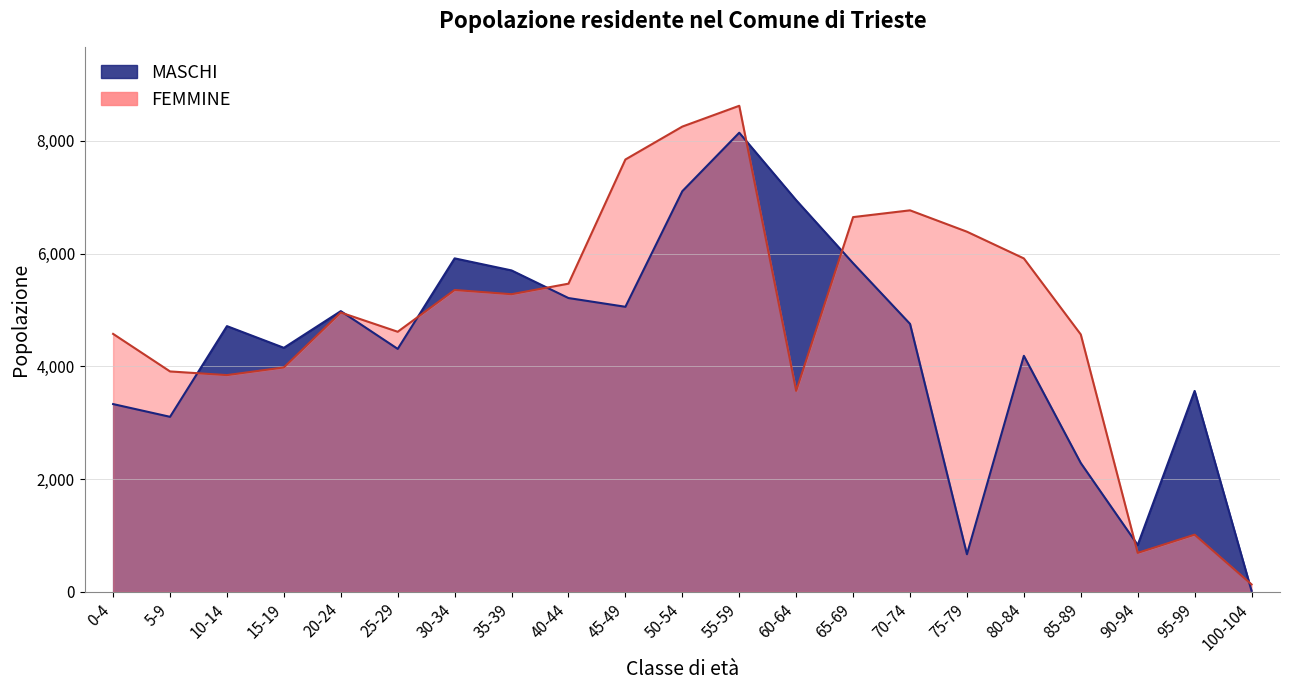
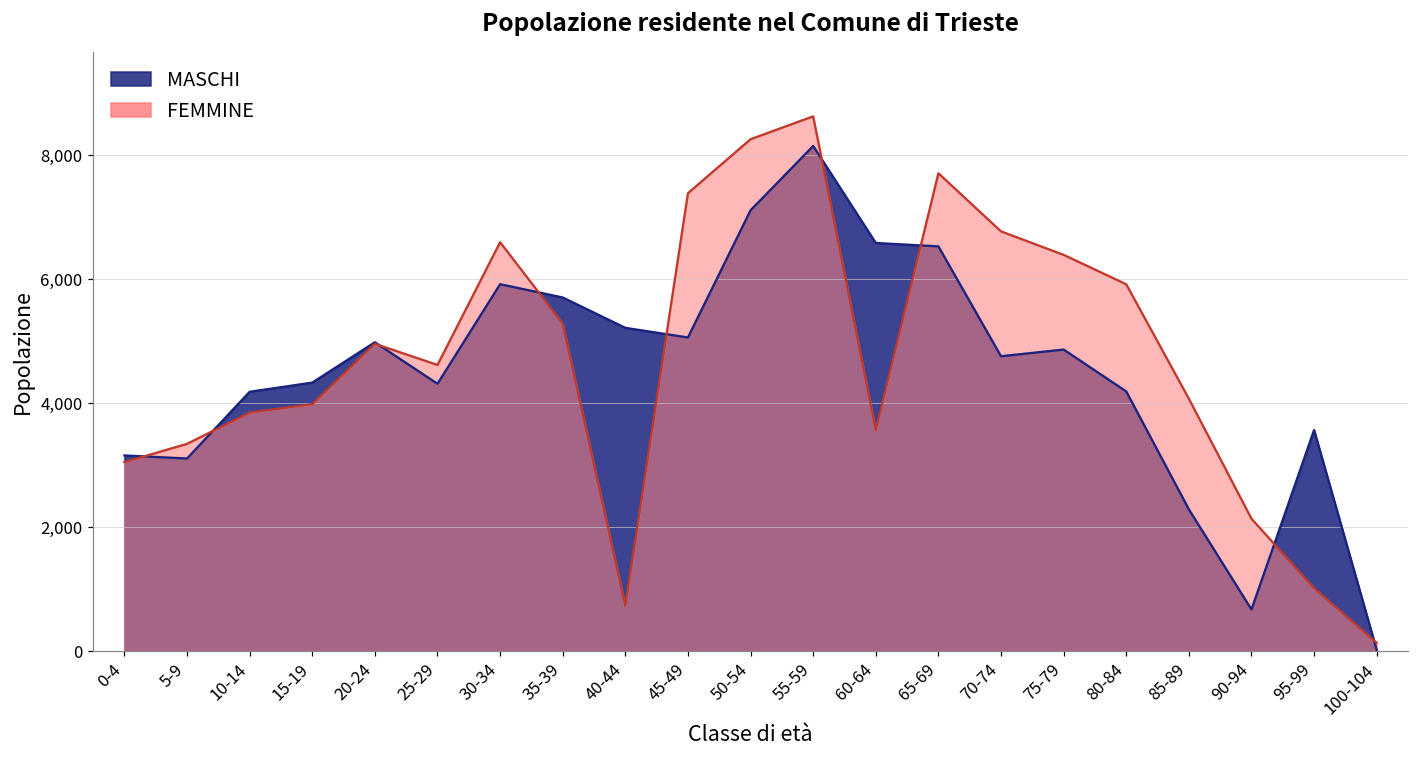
  {
    "MASCHI": {
-     "0-4": "3,300",
+     "0-4": "3,200",
      "5-9": "3,100",
-     "10-14": "4,700",
+     "10-14": "4,200",
      "15-19": "4,300",
      "25-29": "4,300",
      "30-34": "5,900",
      "35-39": "5,700",
      "40-44": "5,200",
      "45-49": "5,100",
      "50-54": "7,100",
      "55-59": "8,100",
-     "60-64": "6,900",
-     "65-69": "5,800",
+     "60-64": "6,600",
+     "65-69": "6,500",
      "70-74": "4,800",
-     "75-79": "700",
+     "75-79": "4,900",
      "80-84": "4,200",
      "85-89": "2,300",
-     "90-94": "800",
+     "90-94": "700",
      "95-99": "3,600",
      "100-104": "0"
    },
    "FEMMINE": {
-     "0-4": "4,600",
-     "5-9": "3,900",
+     "0-4": "3,000",
+     "5-9": "3,300",
      "10-14": "3,800",
      "15-19": "4,000",
      "25-29": "4,600",
-     "30-34": "5,400",
+     "30-34": "6,600",
      "35-39": "5,300",
-     "40-44": "5,500",
-     "45-49": "7,700",
+     "40-44": "700",
+     "45-49": "7,400",
      "50-54": "8,300",
      "55-59": "8,600",
      "60-64": "3,600",
-     "65-69": "6,600",
+     "65-69": "7,700",
      "70-74": "6,800",
      "75-79": "6,400",
      "80-84": "5,900",
-     "85-89": "4,600",
-     "90-94": "700",
+     "85-89": "4,100",
+     "90-94": "2,100",
      "95-99": "1,000",
      "100-104": "100"
    }
  }
